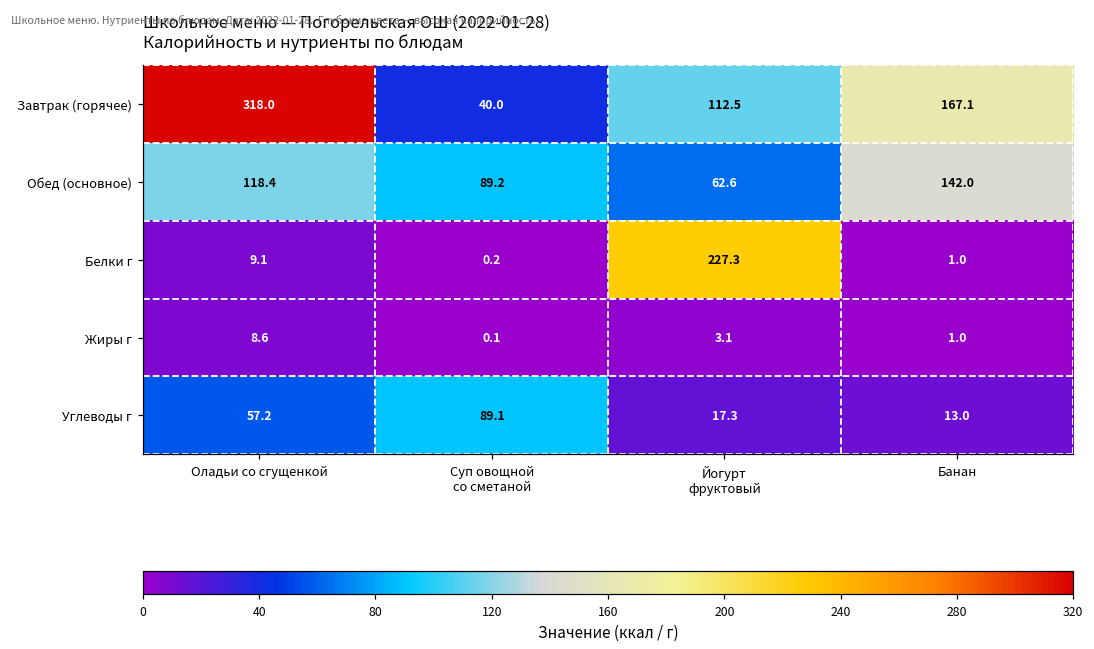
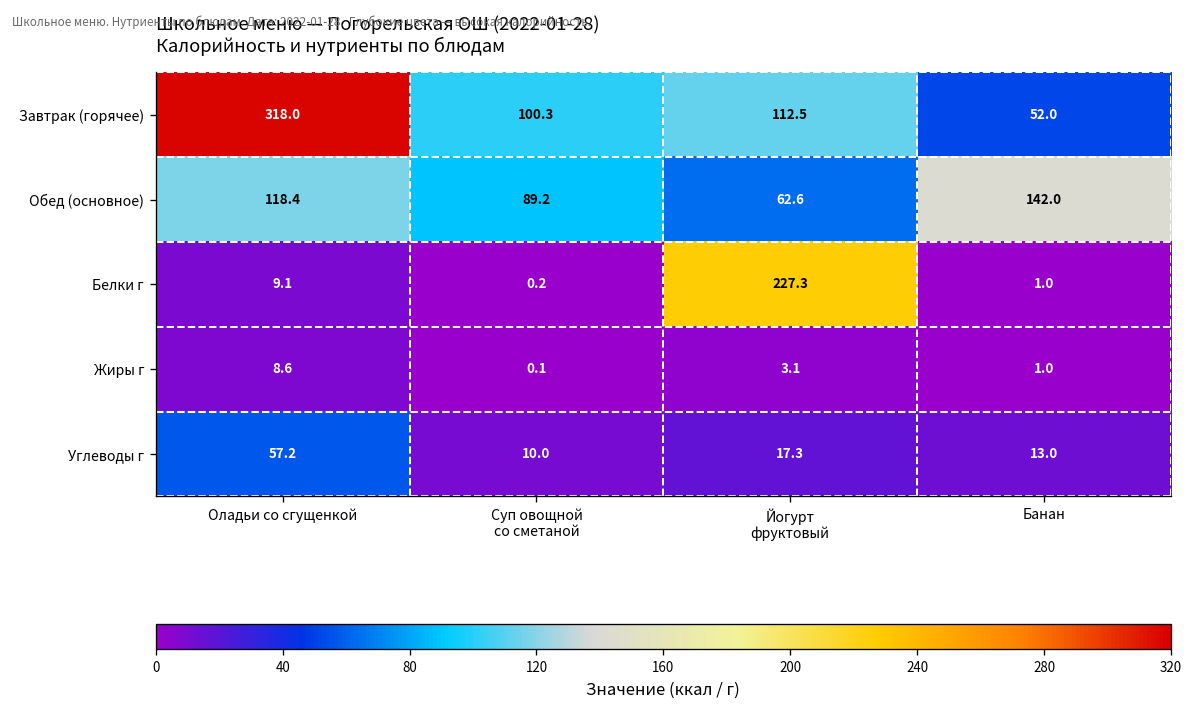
  {
    "Завтрак (горячее)": {
      "Оладьи со сгущенкой": 318.0,
-     "Суп овощной со сметаной": 40.0,
+     "Суп овощной со сметаной": 100.3,
      "Йогурт фруктовый": 112.5,
-     "Банан": 167.1
+     "Банан": 52.0
    },
    "Обед (основное)": {
      "Оладьи со сгущенкой": 118.4,
      "Суп овощной со сметаной": 89.2,
      "Йогурт фруктовый": 62.6,
      "Банан": 142.0
    },
    "Белки г": {
      "Оладьи со сгущенкой": 9.1,
      "Суп овощной со сметаной": 0.2,
      "Йогурт фруктовый": 227.3,
      "Банан": 1.0
    },
    "Жиры г": {
      "Оладьи со сгущенкой": 8.6,
      "Суп овощной со сметаной": 0.1,
      "Йогурт фруктовый": 3.1,
      "Банан": 1.0
    },
    "Углеводы г": {
      "Оладьи со сгущенкой": 57.2,
-     "Суп овощной со сметаной": 89.1,
+     "Суп овощной со сметаной": 10.0,
      "Йогурт фруктовый": 17.3,
      "Банан": 13.0
    }
  }
